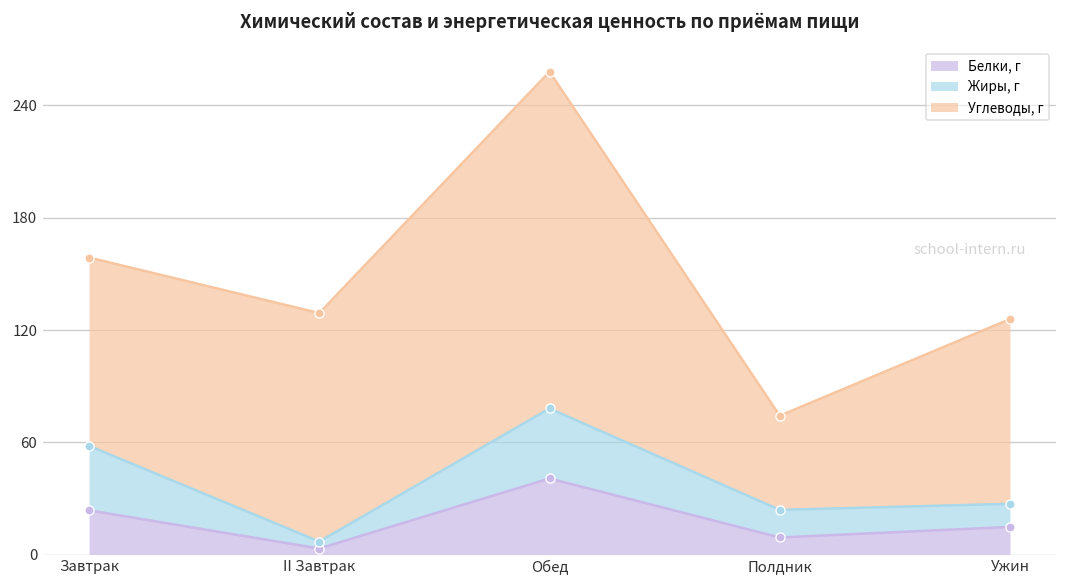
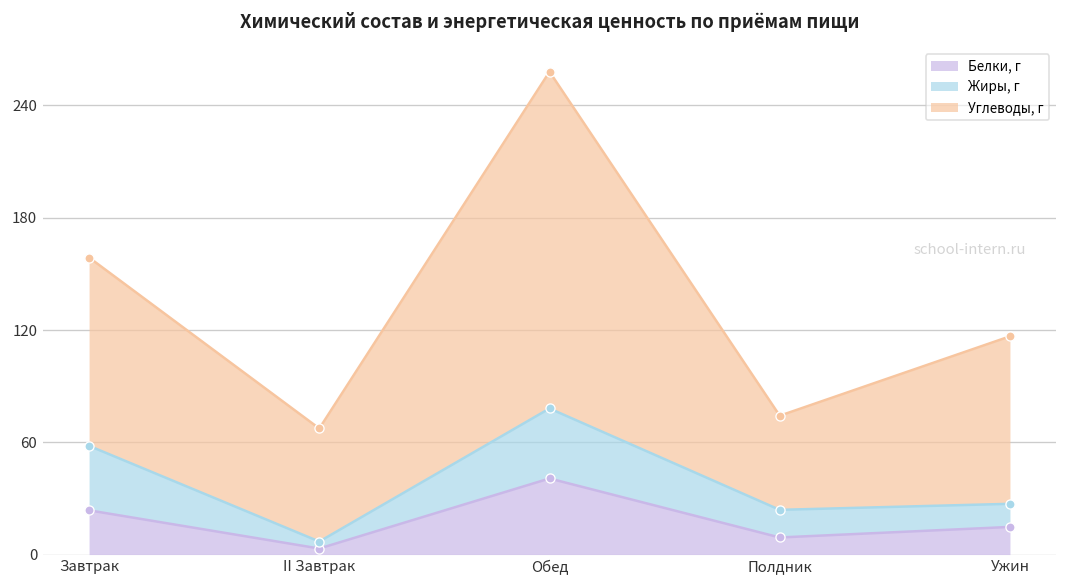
  {
    "Углеводы, г": {
      "Завтрак": 101,
-     "II Завтрак": 122,
+     "II Завтрак": 60,
      "Обед": 180,
      "Полдник": 50,
-     "Ужин": 99
+     "Ужин": 90
    }
  }
